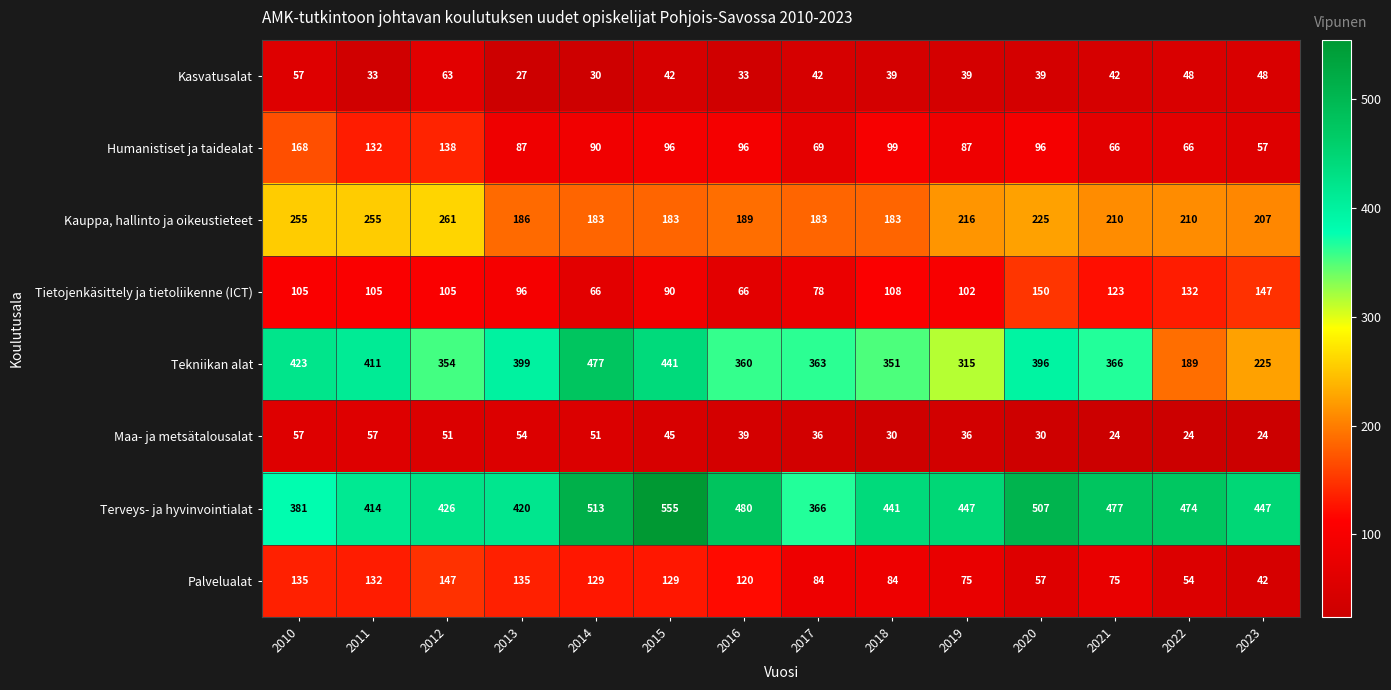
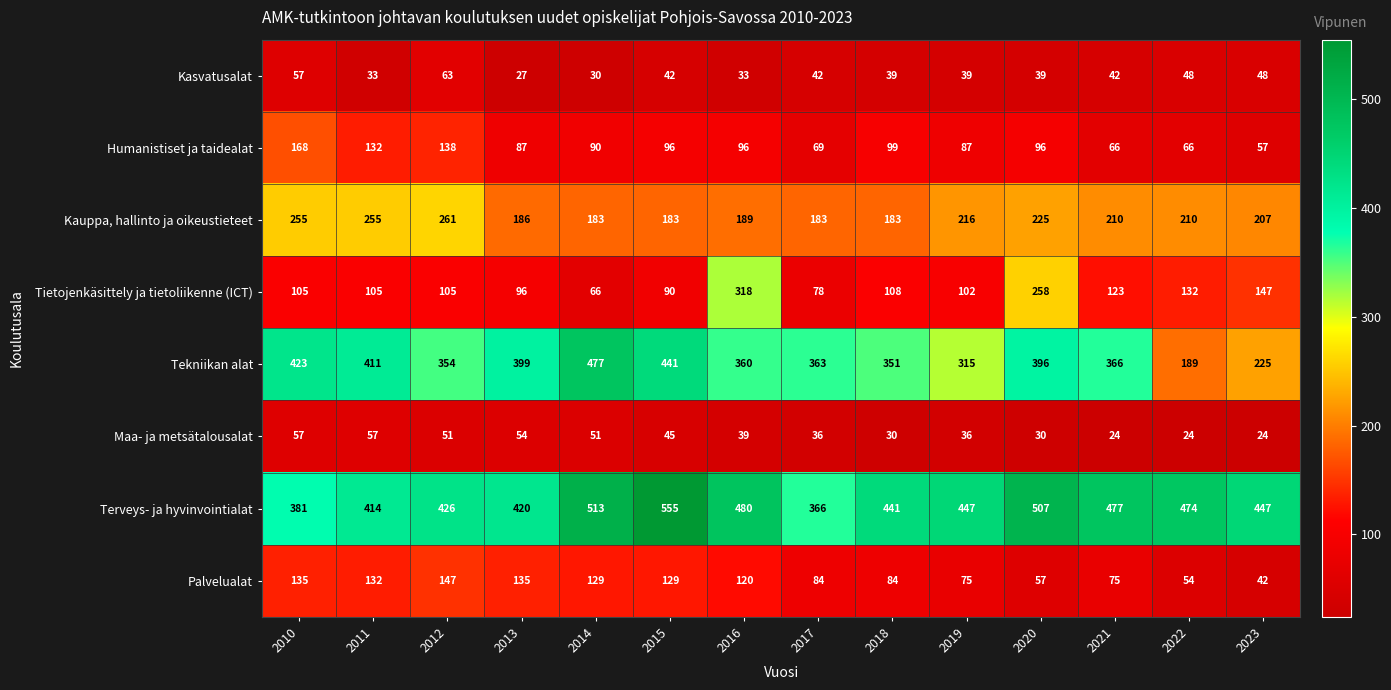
  {
    "Kasvatusalat": {
      "2010": 57,
      "2011": 33,
      "2012": 63,
      "2013": 27,
      "2014": 30,
      "2015": 42,
      "2016": 33,
      "2017": 42,
      "2018": 39,
      "2019": 39,
      "2020": 39,
      "2021": 42,
      "2022": 48,
      "2023": 48
    },
    "Humanistiset ja taidealat": {
      "2010": 168,
      "2011": 132,
      "2012": 138,
      "2013": 87,
      "2014": 90,
      "2015": 96,
      "2016": 96,
      "2017": 69,
      "2018": 99,
      "2019": 87,
      "2020": 96,
      "2021": 66,
      "2022": 66,
      "2023": 57
    },
    "Kauppa, hallinto ja oikeustieteet": {
      "2010": 255,
      "2011": 255,
      "2012": 261,
      "2013": 186,
      "2014": 183,
      "2015": 183,
      "2016": 189,
      "2017": 183,
      "2018": 183,
      "2019": 216,
      "2020": 225,
      "2021": 210,
      "2022": 210,
      "2023": 207
    },
    "Tietojenkäsittely ja tietoliikenne (ICT)": {
      "2010": 105,
      "2011": 105,
      "2012": 105,
      "2013": 96,
      "2014": 66,
      "2015": 90,
-     "2016": 66,
+     "2016": 318,
      "2017": 78,
      "2018": 108,
      "2019": 102,
-     "2020": 150,
+     "2020": 258,
      "2021": 123,
      "2022": 132,
      "2023": 147
    },
    "Tekniikan alat": {
      "2010": 423,
      "2011": 411,
      "2012": 354,
      "2013": 399,
      "2014": 477,
      "2015": 441,
      "2016": 360,
      "2017": 363,
      "2018": 351,
      "2019": 315,
      "2020": 396,
      "2021": 366,
      "2022": 189,
      "2023": 225
    },
    "Maa- ja metsätalousalat": {
      "2010": 57,
      "2011": 57,
      "2012": 51,
      "2013": 54,
      "2014": 51,
      "2015": 45,
      "2016": 39,
      "2017": 36,
      "2018": 30,
      "2019": 36,
      "2020": 30,
      "2021": 24,
      "2022": 24,
      "2023": 24
    },
    "Terveys- ja hyvinvointialat": {
      "2010": 381,
      "2011": 414,
      "2012": 426,
      "2013": 420,
      "2014": 513,
      "2015": 555,
      "2016": 480,
      "2017": 366,
      "2018": 441,
      "2019": 447,
      "2020": 507,
      "2021": 477,
      "2022": 474,
      "2023": 447
    },
    "Palvelualat": {
      "2010": 135,
      "2011": 132,
      "2012": 147,
      "2013": 135,
      "2014": 129,
      "2015": 129,
      "2016": 120,
      "2017": 84,
      "2018": 84,
      "2019": 75,
      "2020": 57,
      "2021": 75,
      "2022": 54,
      "2023": 42
    }
  }
